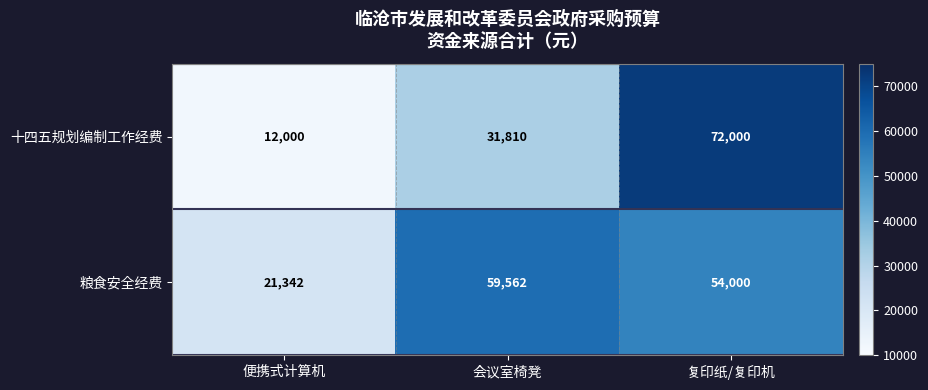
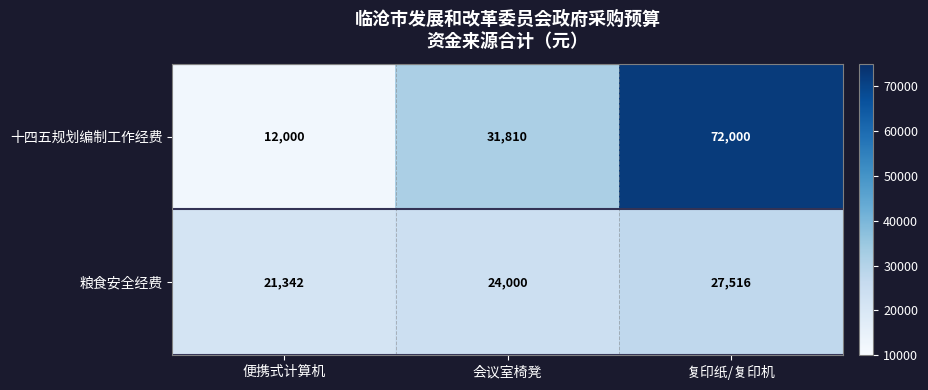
  {
    "十四五规划编制工作经费": {
      "便携式计算机": "12,000",
      "会议室椅凳": "31,810",
      "复印纸/复印机": "72,000"
    },
    "粮食安全经费": {
      "便携式计算机": "21,342",
-     "会议室椅凳": "59,562",
-     "复印纸/复印机": "54,000"
+     "会议室椅凳": "24,000",
+     "复印纸/复印机": "27,516"
    }
  }
